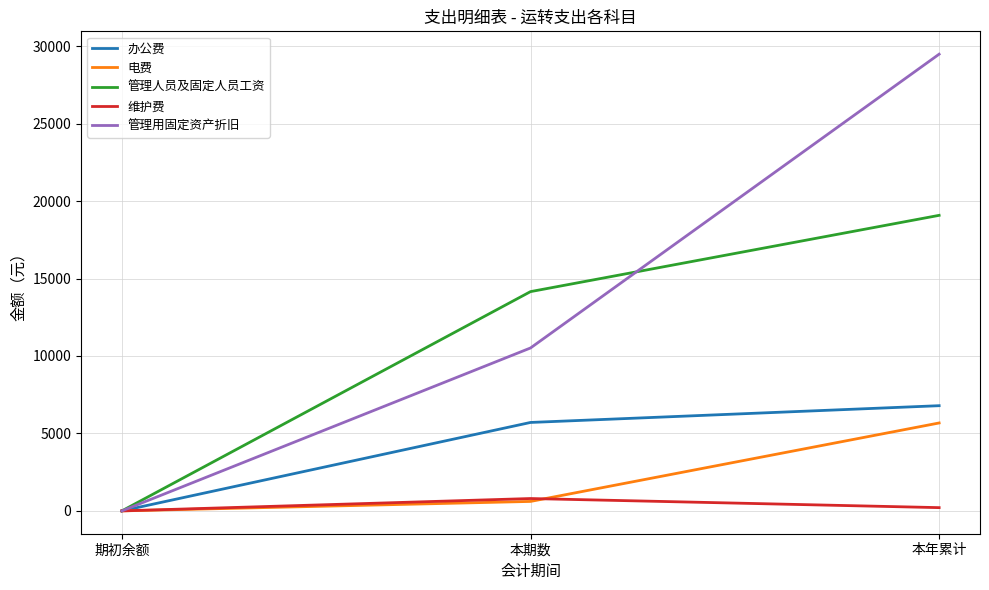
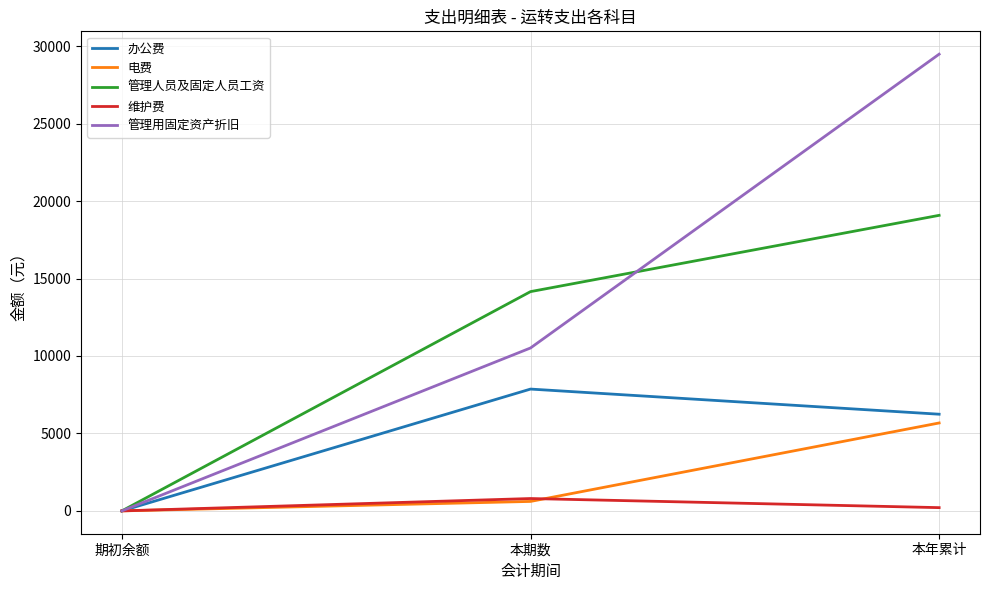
  {
    "办公费": {
-     "本期数": 5700,
-     "本年累计": 6800
+     "本期数": 7900,
+     "本年累计": 6200
    },
    "电费": {
      "本期数": 600,
      "本年累计": 5700
    },
    "管理人员及固定人员工资": {
      "本期数": 14200,
      "本年累计": 19100
    },
    "维护费": {
      "本期数": 800,
      "本年累计": 200
    },
    "管理用固定资产折旧": {
      "本期数": 10500,
      "本年累计": 29500
    }
  }
